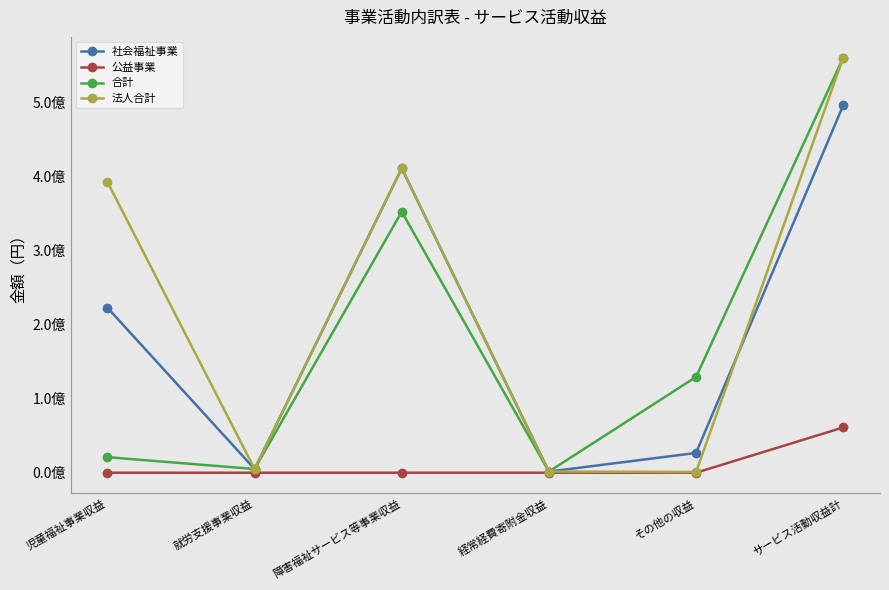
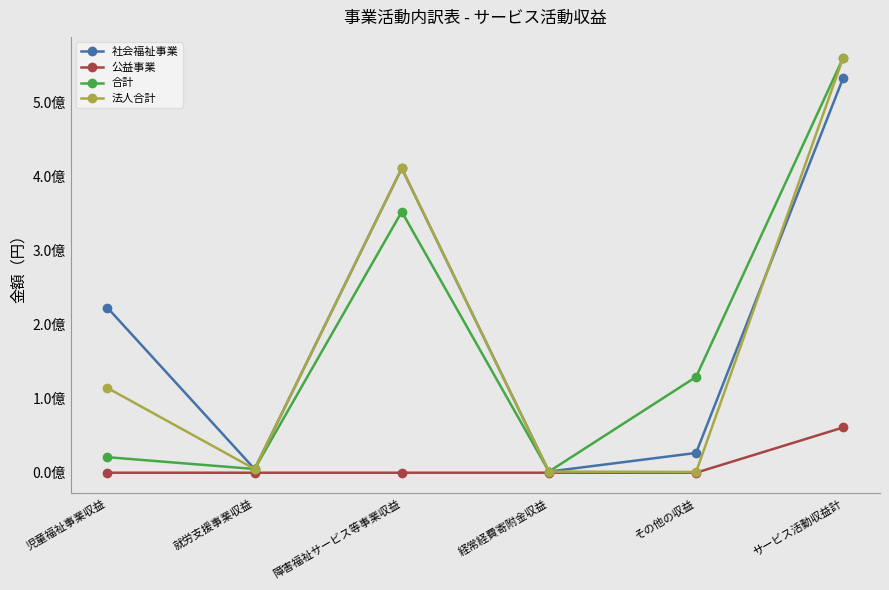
  {
    "社会福祉事業": {
      "児童福祉事業収益": "2.2億",
      "その他の収益": "0.3億",
-     "サービス活動収益計": "5.0億"
+     "サービス活動収益計": "5.3億"
    },
    "公益事業": {
      "児童福祉事業収益": "0.0億",
      "就労支援事業収益": "0.0億",
      "障害福祉サービス等事業収益": "0.0億",
      "サービス活動収益計": "0.6億"
    },
    "合計": {
      "児童福祉事業収益": "0.2億",
      "障害福祉サービス等事業収益": "3.5億",
      "その他の収益": "1.3億"
    },
    "法人合計": {
-     "児童福祉事業収益": "3.9億"
+     "児童福祉事業収益": "1.1億"
    }
  }
